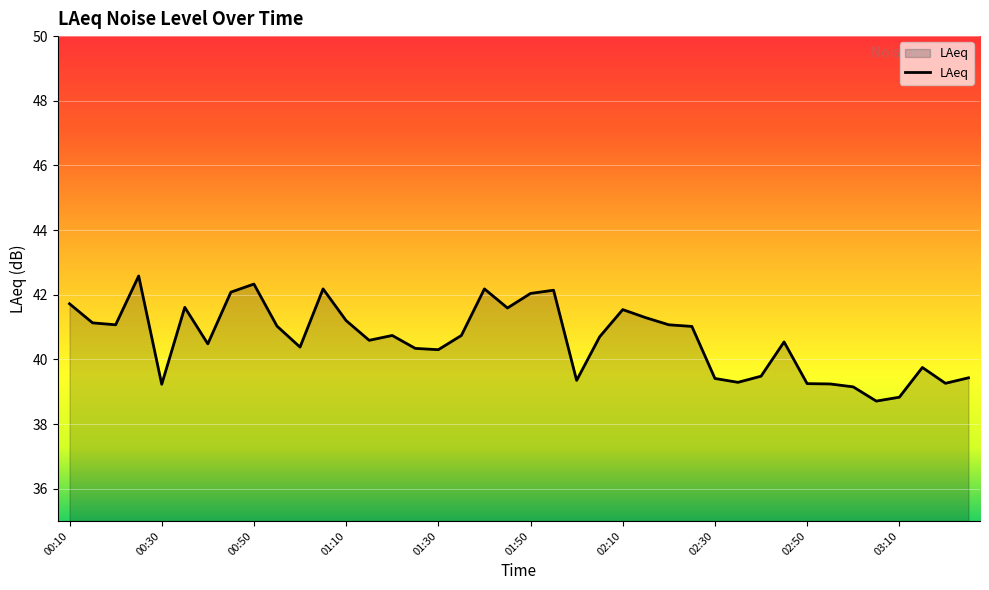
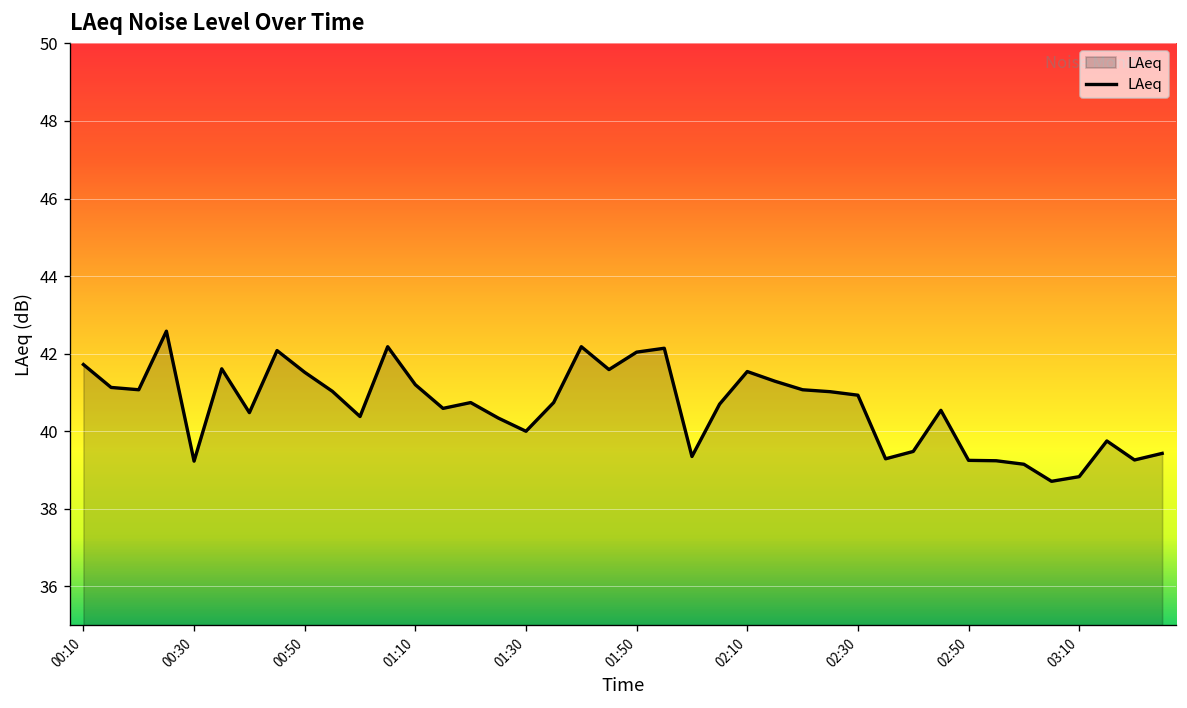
  {
    "00:10": 41.7,
    "00:30": 39.2,
-   "00:50": 42.3,
+   "00:50": 41.5,
    "01:10": 41.2,
-   "01:30": 40.3,
+   "01:30": 40.0,
    "01:50": 42.0,
    "02:10": 41.5,
-   "02:30": 39.4,
+   "02:30": 40.9,
    "02:50": 39.3,
    "03:10": 38.8
  }
